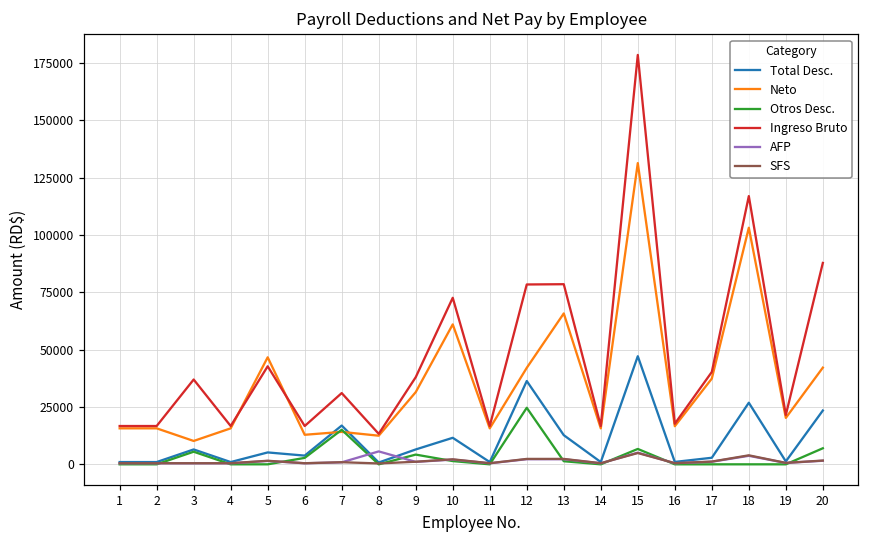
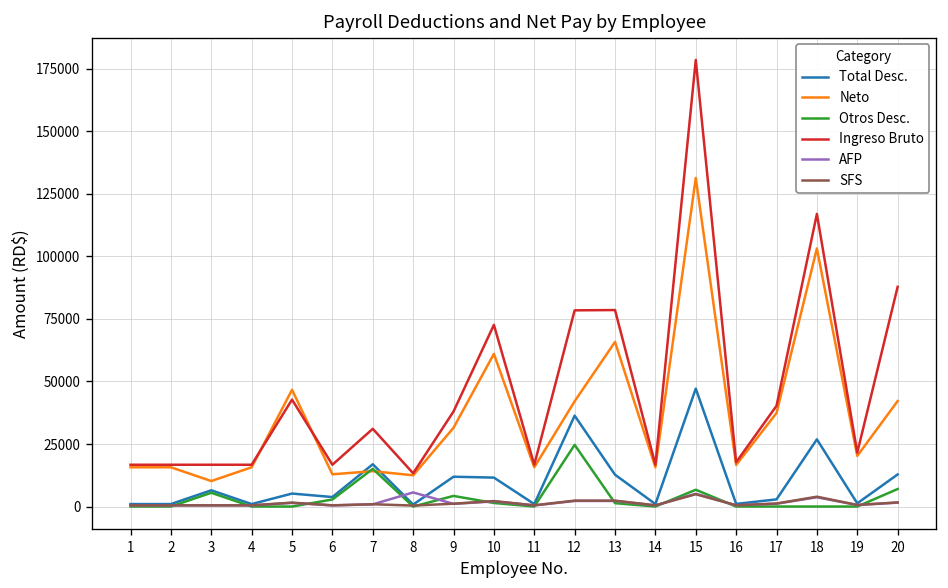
  {
    "Total Desc.": {
      "5": 5000,
      "7": 17000,
-     "9": 7000,
+     "9": 12000,
      "10": 12000,
      "12": 36000,
      "13": 13000,
      "15": 47000,
      "17": 3000,
      "18": 27000,
-     "20": 23000
+     "20": 13000
    },
    "Neto": {
      "3": 10000,
      "5": 47000,
      "6": 13000,
      "9": 31000,
      "10": 61000,
      "12": 42000,
      "13": 66000,
      "15": 131000,
      "17": 37000,
      "18": 103000,
      "19": 20000,
      "20": 42000
    },
    "Otros Desc.": {
      "5": 0,
      "9": 4000,
      "12": 25000,
      "15": 7000,
      "18": 0,
      "20": 7000
    },
    "Ingreso Bruto": {
-     "3": 37000,
+     "3": 17000,
      "5": 43000,
      "6": 17000,
      "7": 31000,
      "9": 38000,
      "10": 73000,
      "12": 78000,
      "13": 79000,
      "15": 178000,
      "17": 40000,
      "18": 117000,
      "19": 22000,
      "20": 88000
    },
    "AFP": {
      "8": 6000
    }
  }
